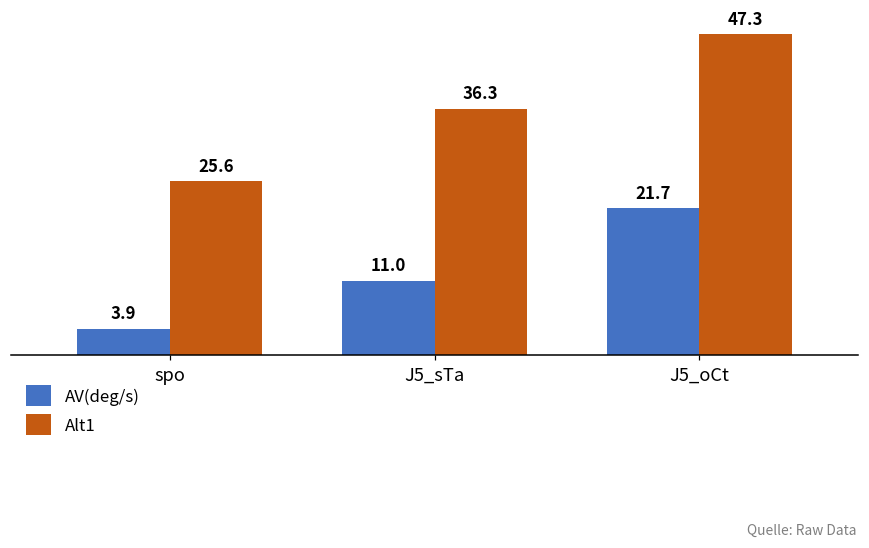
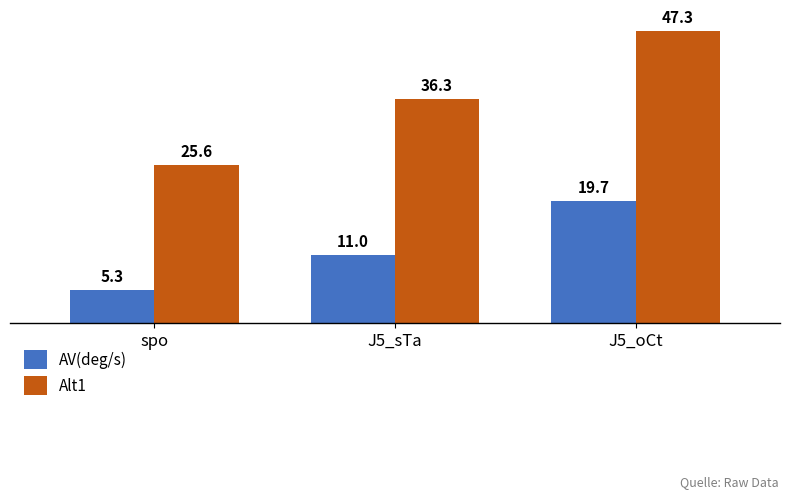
  {
    "AV(deg/s)": {
-     "spo": 3.9,
+     "spo": 5.3,
      "J5_sTa": 11.0,
-     "J5_oCt": 21.7
+     "J5_oCt": 19.7
    },
    "Alt1": {
      "spo": 25.6,
      "J5_sTa": 36.3,
      "J5_oCt": 47.3
    }
  }
